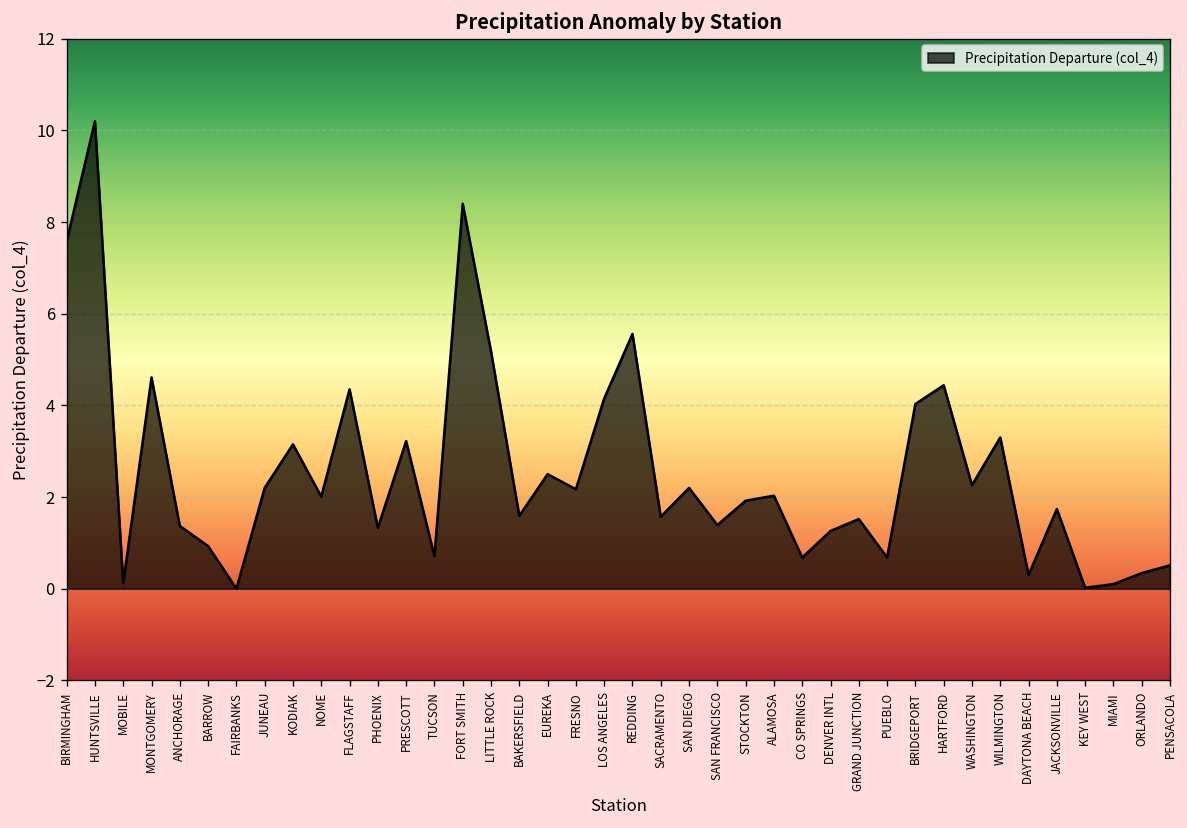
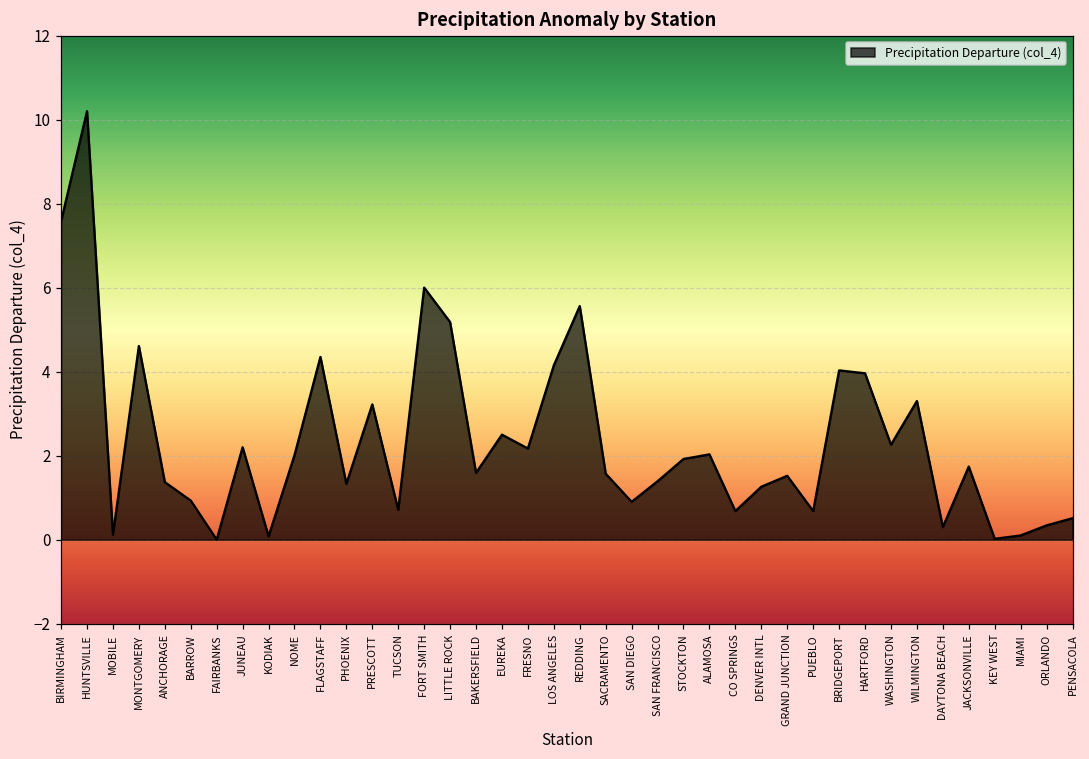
  {
    "BIRMINGHAM": 7.6,
    "HUNTSVILLE": 10.2,
    "MOBILE": 0.1,
    "MONTGOMERY": 4.6,
    "ANCHORAGE": 1.4,
    "BARROW": 0.9,
    "FAIRBANKS": 0.0,
    "JUNEAU": 2.2,
-   "KODIAK": 3.2,
+   "KODIAK": 0.1,
    "NOME": 2.0,
    "FLAGSTAFF": 4.4,
    "PHOENIX": 1.3,
    "PRESCOTT": 3.2,
    "TUCSON": 0.7,
-   "FORT SMITH": 8.4,
+   "FORT SMITH": 6.0,
    "LITTLE ROCK": 5.2,
    "BAKERSFIELD": 1.6,
    "EUREKA": 2.5,
    "FRESNO": 2.2,
    "LOS ANGELES": 4.2,
    "REDDING": 5.6,
    "SACRAMENTO": 1.6,
-   "SAN DIEGO": 2.2,
+   "SAN DIEGO": 0.9,
    "SAN FRANCISCO": 1.4,
    "STOCKTON": 1.9,
    "ALAMOSA": 2.0,
    "CO SPRINGS": 0.7,
    "DENVER INTL": 1.3,
    "GRAND JUNCTION": 1.5,
    "PUEBLO": 0.7,
    "BRIDGEPORT": 4.0,
-   "HARTFORD": 4.4,
+   "HARTFORD": 4.0,
    "WASHINGTON": 2.3,
    "WILMINGTON": 3.3,
    "DAYTONA BEACH": 0.3,
    "JACKSONVILLE": 1.7,
    "KEY WEST": 0.0,
    "MIAMI": 0.1,
    "ORLANDO": 0.3,
    "PENSACOLA": 0.5
  }
